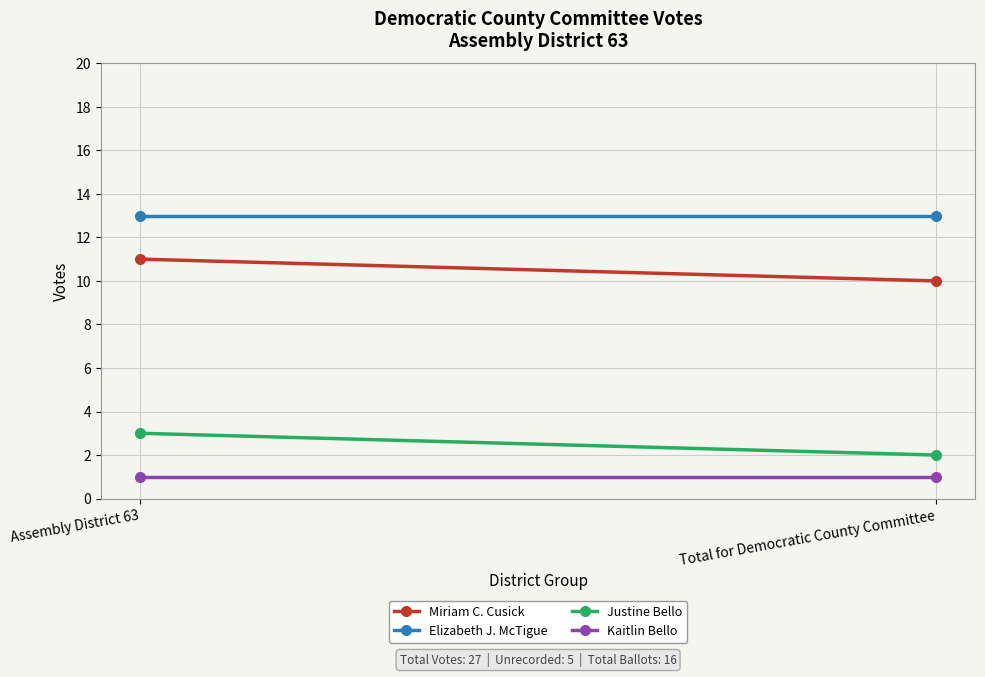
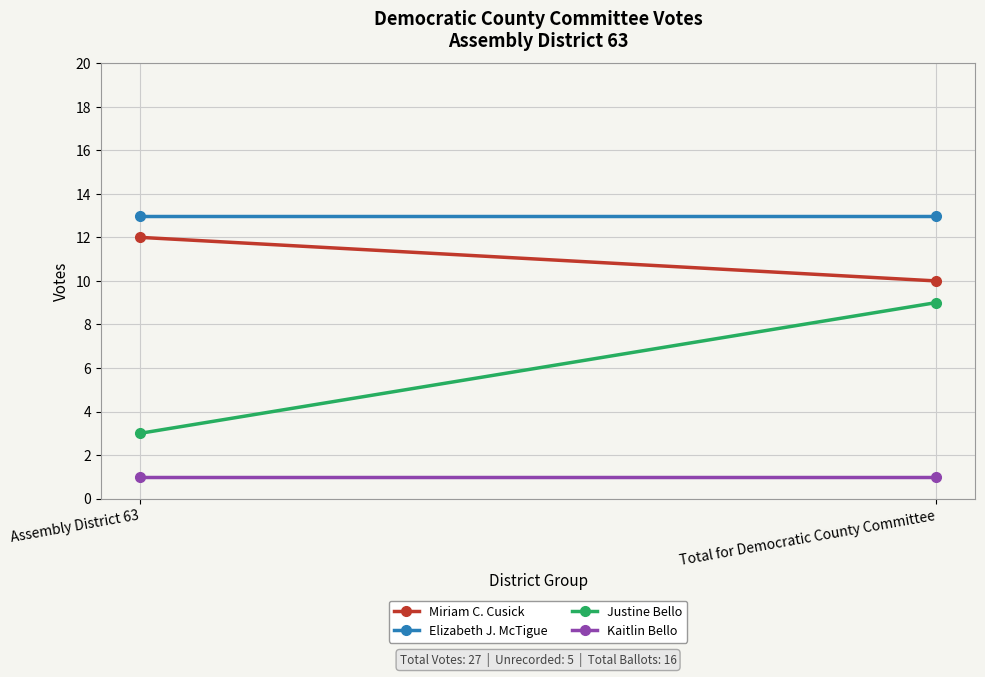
  {
    "Miriam C. Cusick": {
-     "Assembly District 63": 11,
+     "Assembly District 63": 12,
      "Total for Democratic County Committee": 10
    },
    "Elizabeth J. McTigue": {
      "Assembly District 63": 13,
      "Total for Democratic County Committee": 13
    },
    "Justine Bello": {
      "Assembly District 63": 3,
-     "Total for Democratic County Committee": 2
+     "Total for Democratic County Committee": 9
    },
    "Kaitlin Bello": {
      "Assembly District 63": 1,
      "Total for Democratic County Committee": 1
    }
  }
